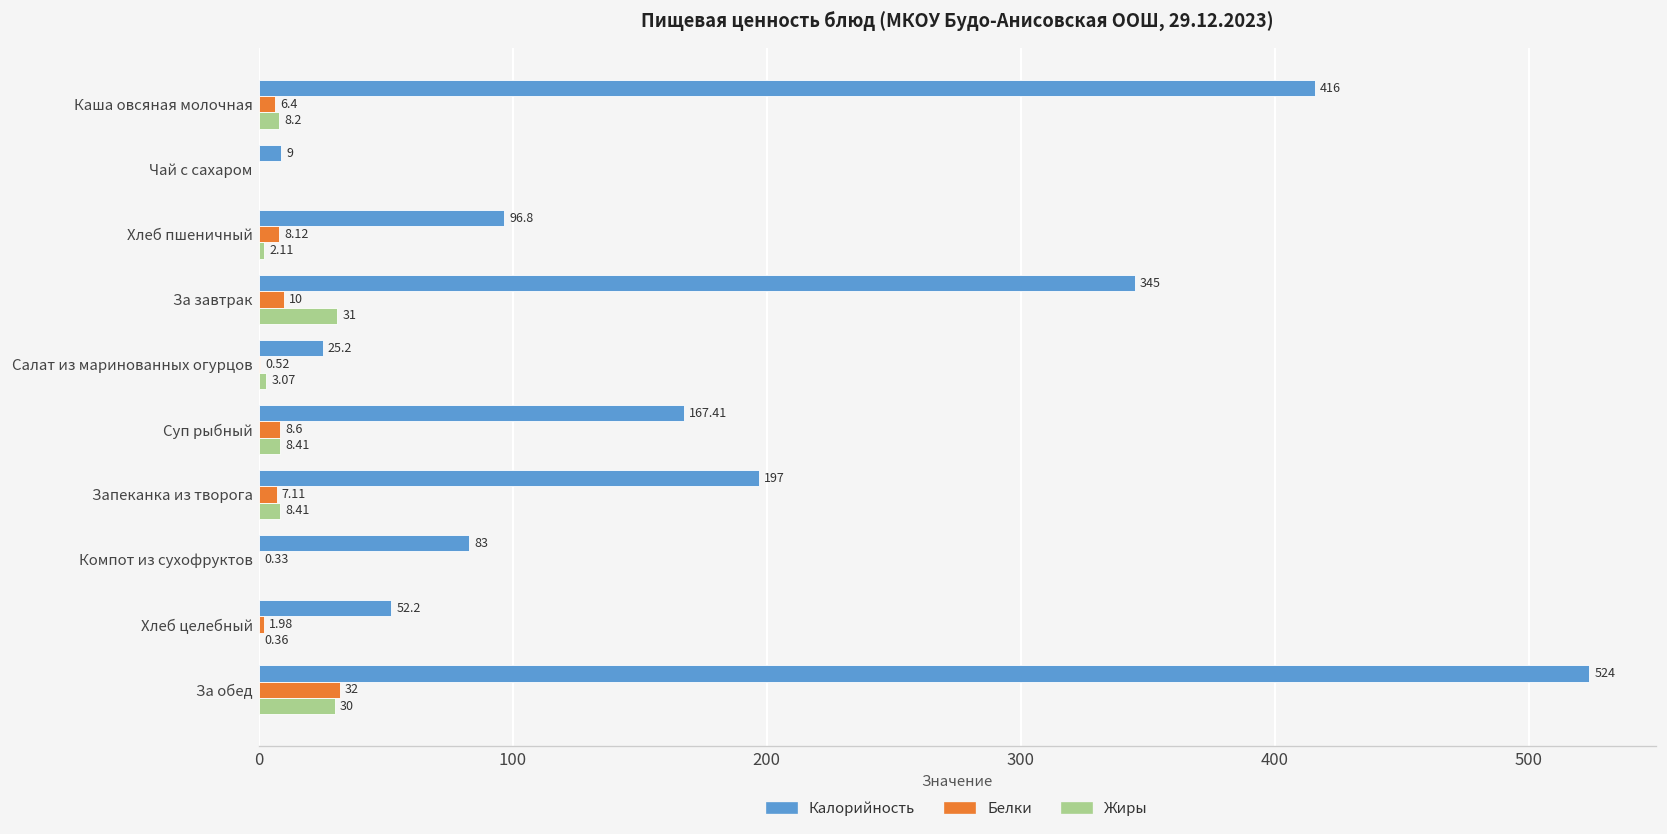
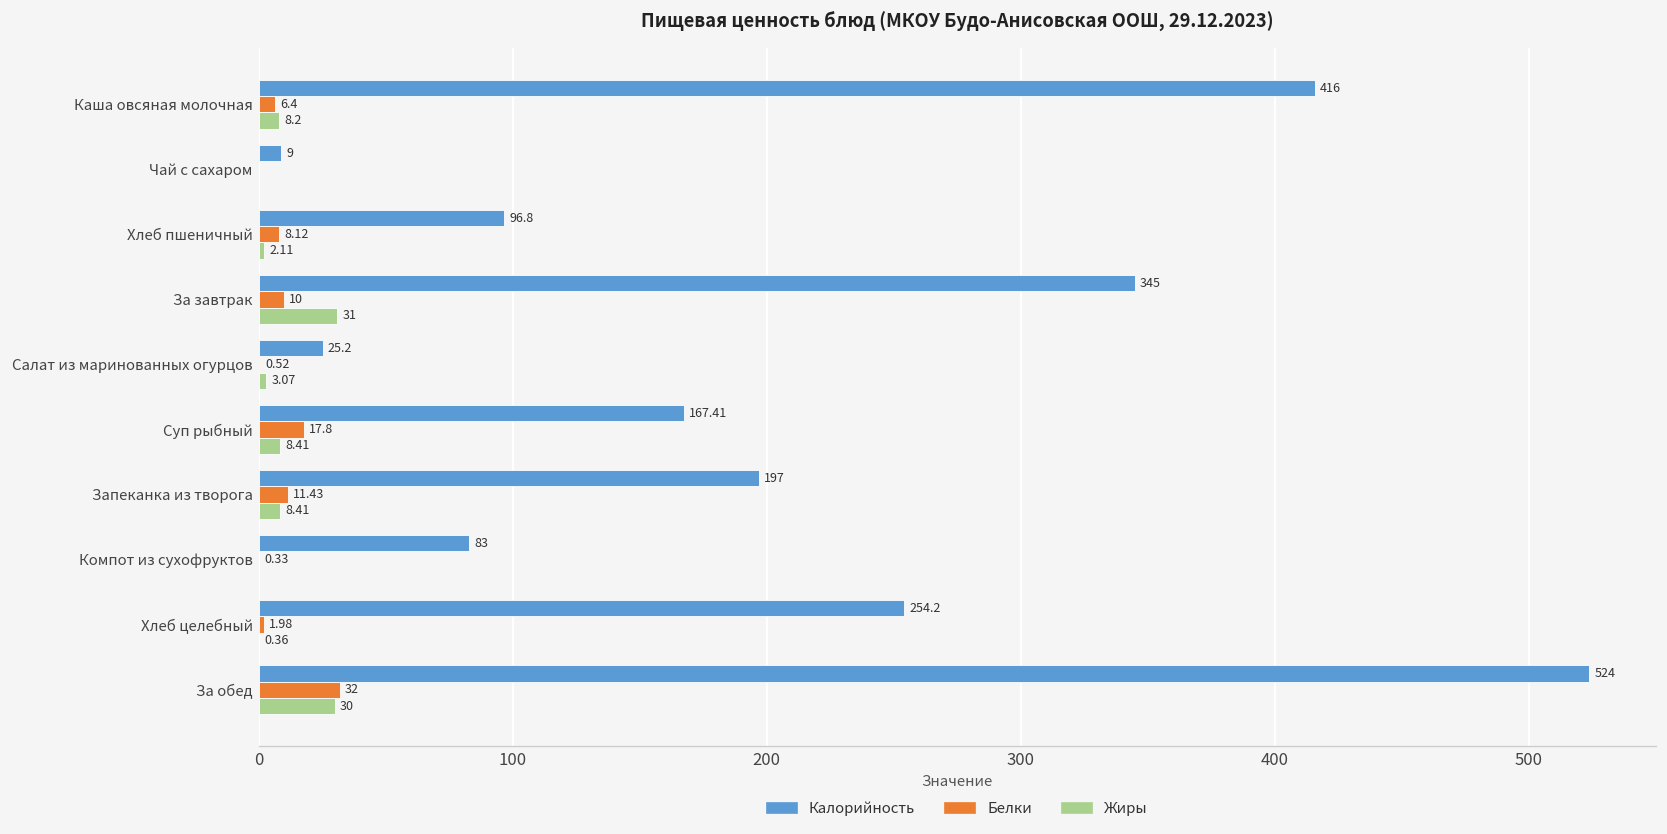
  {
    "Калорийность": {
      "Каша овсяная молочная": 416,
      "Чай с сахаром": 9,
      "Хлеб пшеничный": 96.8,
      "За завтрак": 345,
      "Салат из маринованных огурцов": 25.2,
      "Суп рыбный": 167.41,
      "Запеканка из творога": 197,
      "Компот из сухофруктов": 83,
-     "Хлеб целебный": 52.2,
+     "Хлеб целебный": 254.2,
      "За обед": 524
    },
    "Белки": {
      "Каша овсяная молочная": 6.4,
      "Хлеб пшеничный": 8.12,
      "За завтрак": 10,
      "Салат из маринованных огурцов": 0.52,
-     "Суп рыбный": 8.6,
-     "Запеканка из творога": 7.11,
+     "Суп рыбный": 17.8,
+     "Запеканка из творога": 11.43,
      "Компот из сухофруктов": 0.33,
      "Хлеб целебный": 1.98,
      "За обед": 32
    },
    "Жиры": {
      "Каша овсяная молочная": 8.2,
      "Хлеб пшеничный": 2.11,
      "За завтрак": 31,
      "Салат из маринованных огурцов": 3.07,
      "Суп рыбный": 8.41,
      "Запеканка из творога": 8.41,
      "Хлеб целебный": 0.36,
      "За обед": 30
    }
  }
